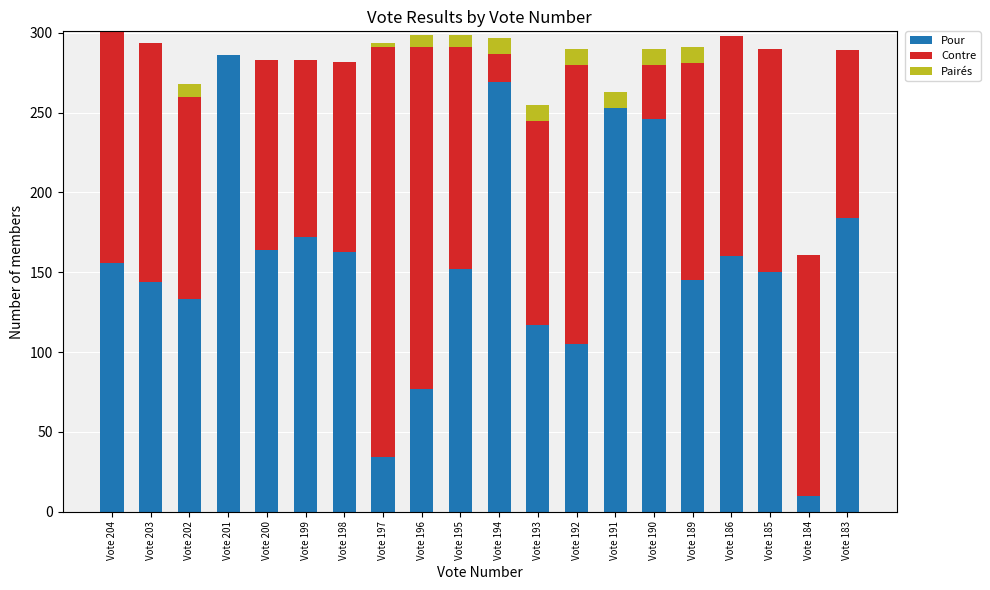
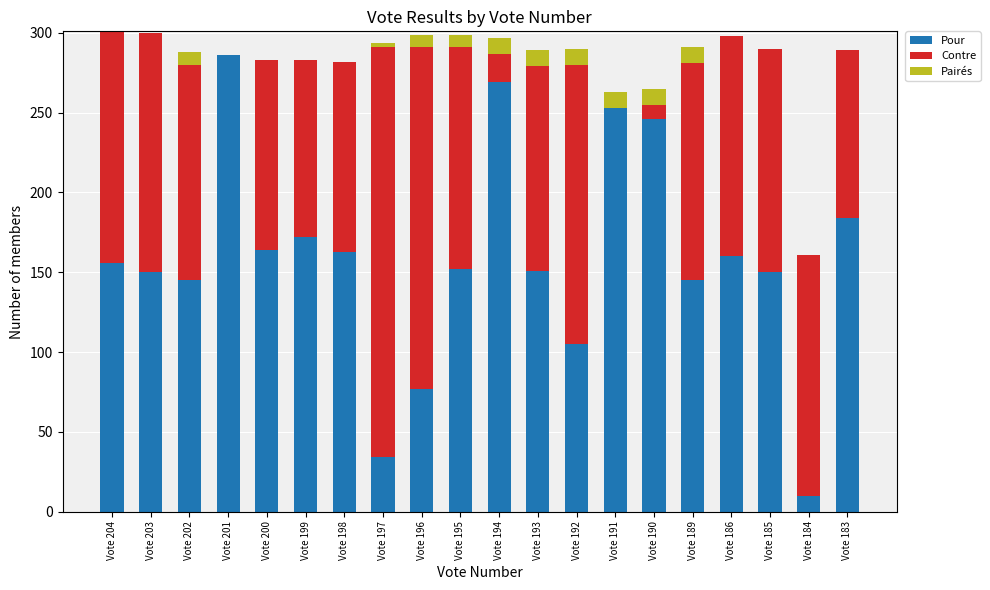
  {
    "Pour": {
      "Vote 204": 156,
-     "Vote 203": 144,
-     "Vote 202": 133,
+     "Vote 203": 150,
+     "Vote 202": 145,
      "Vote 201": 286,
      "Vote 200": 164,
      "Vote 199": 172,
      "Vote 198": 163,
      "Vote 197": 34,
      "Vote 196": 77,
      "Vote 195": 152,
      "Vote 194": 269,
-     "Vote 193": 117,
+     "Vote 193": 151,
      "Vote 192": 105,
      "Vote 191": 253,
      "Vote 190": 246,
      "Vote 189": 145,
      "Vote 186": 160,
      "Vote 185": 150,
      "Vote 184": 10,
      "Vote 183": 184
    },
    "Contre": {
      "Vote 204": 145,
      "Vote 203": 150,
-     "Vote 202": 127,
+     "Vote 202": 135,
      "Vote 201": 0,
      "Vote 200": 119,
      "Vote 199": 111,
      "Vote 198": 119,
      "Vote 197": 257,
      "Vote 196": 214,
      "Vote 195": 139,
      "Vote 194": 18,
      "Vote 193": 128,
      "Vote 192": 175,
      "Vote 191": 0,
-     "Vote 190": 34,
+     "Vote 190": 9,
      "Vote 189": 136,
      "Vote 186": 138,
      "Vote 185": 140,
      "Vote 184": 151,
      "Vote 183": 105
    },
    "Pairés": {
      "Vote 204": 0,
      "Vote 203": 0,
      "Vote 202": 8,
      "Vote 201": 0,
      "Vote 200": 0,
      "Vote 199": 0,
      "Vote 198": 0,
      "Vote 197": 3,
      "Vote 196": 8,
      "Vote 195": 8,
      "Vote 194": 10,
      "Vote 193": 10,
      "Vote 192": 10,
      "Vote 191": 10,
      "Vote 190": 10,
      "Vote 189": 10,
      "Vote 186": 0,
      "Vote 185": 0,
      "Vote 184": 0,
      "Vote 183": 0
    }
  }
